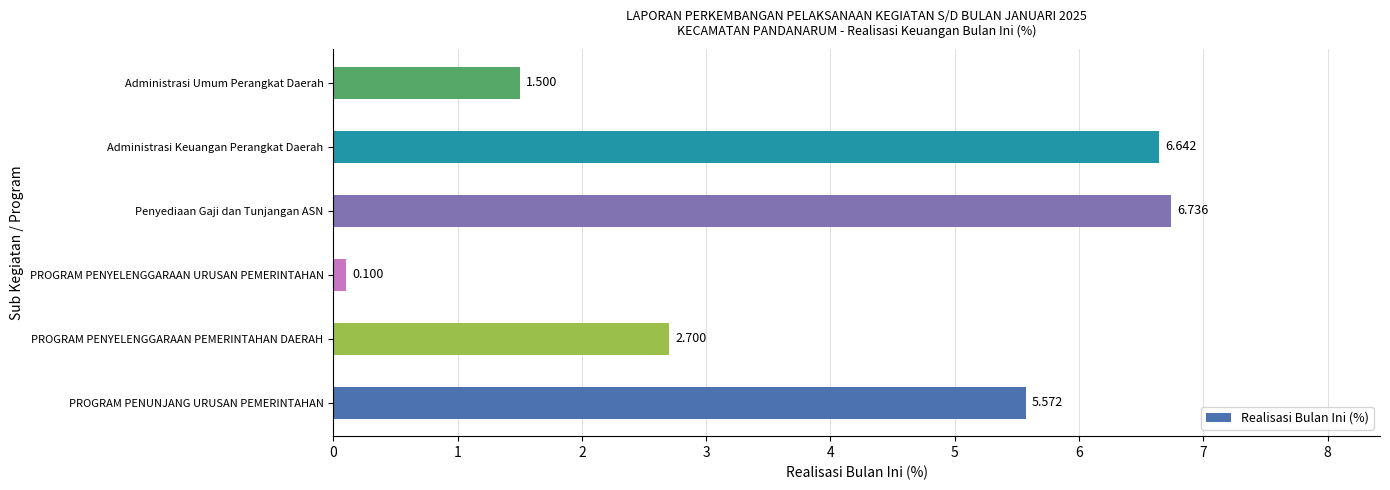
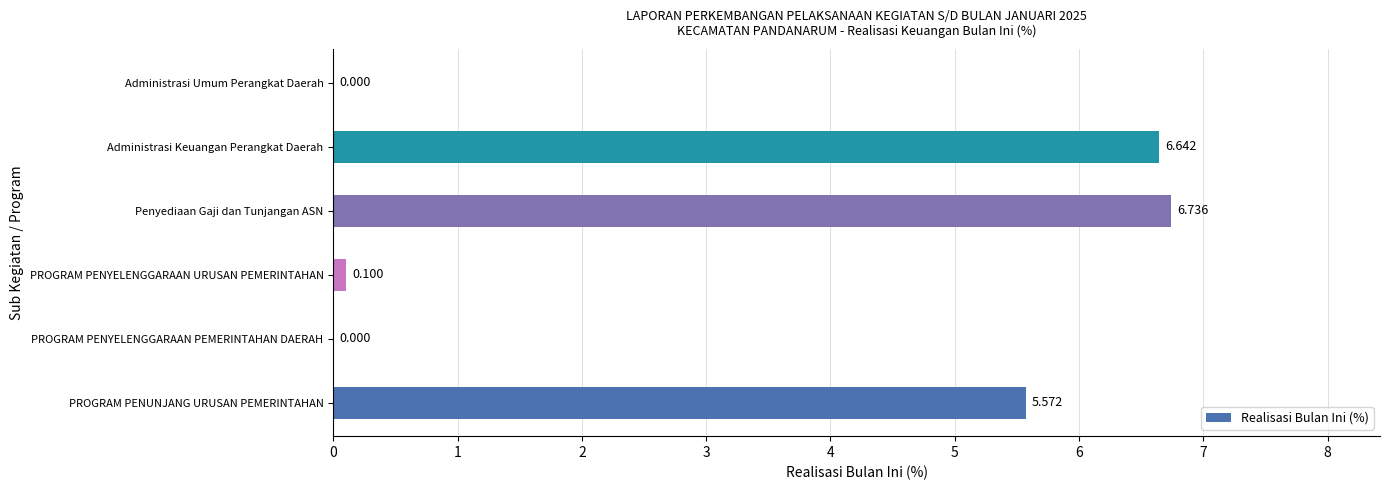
  {
-   "Administrasi Umum Perangkat Daerah": 1.500,
+   "Administrasi Umum Perangkat Daerah": 0.000,
    "Administrasi Keuangan Perangkat Daerah": 6.642,
    "Penyediaan Gaji dan Tunjangan ASN": 6.736,
    "PROGRAM PENYELENGGARAAN URUSAN PEMERINTAHAN": 0.100,
-   "PROGRAM PENYELENGGARAAN PEMERINTAHAN DAERAH": 2.700,
+   "PROGRAM PENYELENGGARAAN PEMERINTAHAN DAERAH": 0.000,
    "PROGRAM PENUNJANG URUSAN PEMERINTAHAN": 5.572
  }
